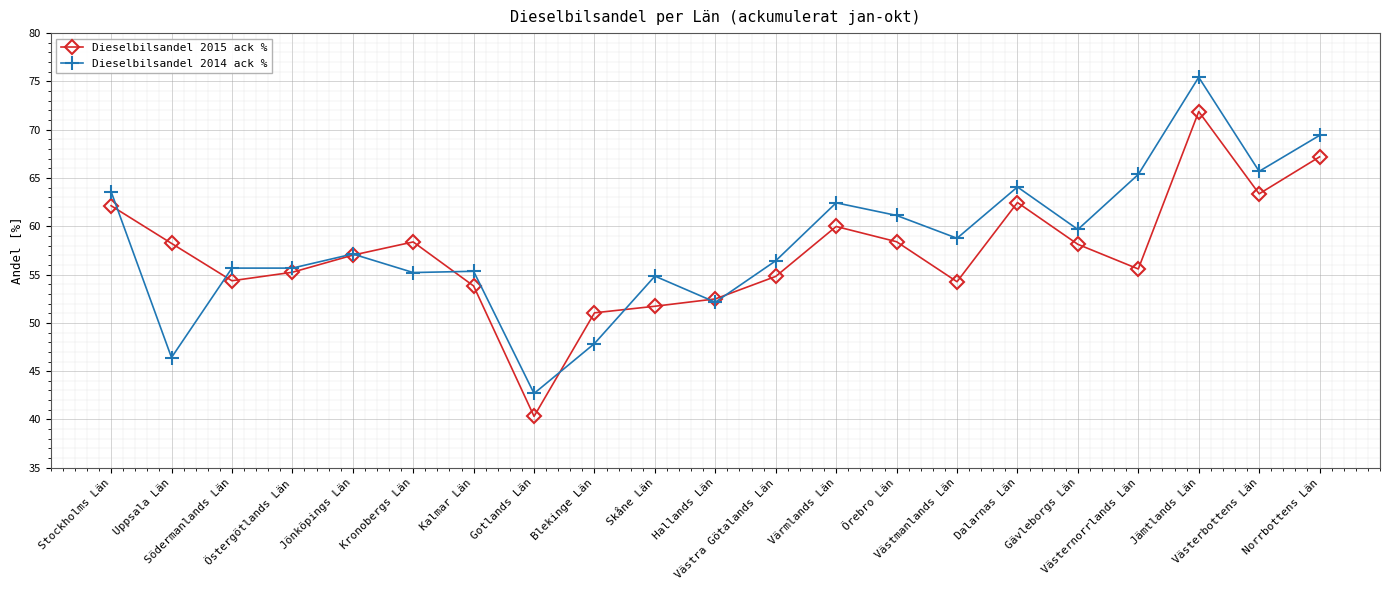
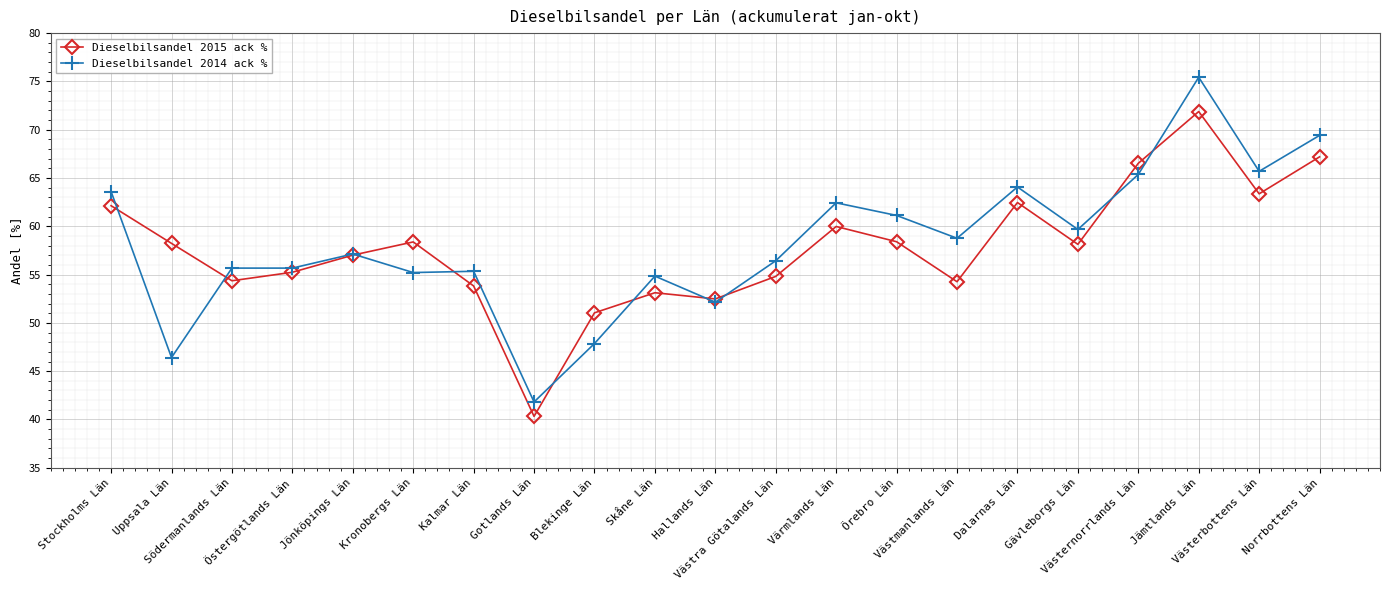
  {
    "Dieselbilsandel 2015 ack %": {
      "Stockholms Län": 62,
      "Uppsala Län": 58,
      "Södermanlands Län": 54,
      "Östergötlands Län": 55,
      "Kronobergs Län": 58,
      "Kalmar Län": 54,
      "Gotlands Län": 40,
      "Blekinge Län": 51,
-     "Skåne Län": 52,
+     "Skåne Län": 53,
      "Hallands Län": 52,
      "Västra Götalands Län": 55,
      "Värmlands Län": 60,
      "Örebro Län": 58,
      "Västmanlands Län": 54,
      "Dalarnas Län": 62,
      "Gävleborgs Län": 58,
-     "Västernorrlands Län": 56,
+     "Västernorrlands Län": 67,
      "Jämtlands Län": 72,
      "Västerbottens Län": 63,
      "Norrbottens Län": 67
    },
    "Dieselbilsandel 2014 ack %": {
      "Stockholms Län": 64,
      "Uppsala Län": 46,
      "Södermanlands Län": 56,
      "Östergötlands Län": 56,
      "Kronobergs Län": 55,
      "Kalmar Län": 55,
-     "Gotlands Län": 43,
+     "Gotlands Län": 42,
      "Blekinge Län": 48,
      "Skåne Län": 55,
      "Hallands Län": 52,
      "Västra Götalands Län": 56,
      "Värmlands Län": 62,
      "Örebro Län": 61,
      "Västmanlands Län": 59,
      "Dalarnas Län": 64,
      "Gävleborgs Län": 60,
      "Västernorrlands Län": 65,
      "Jämtlands Län": 75,
      "Västerbottens Län": 66,
      "Norrbottens Län": 69
    }
  }
